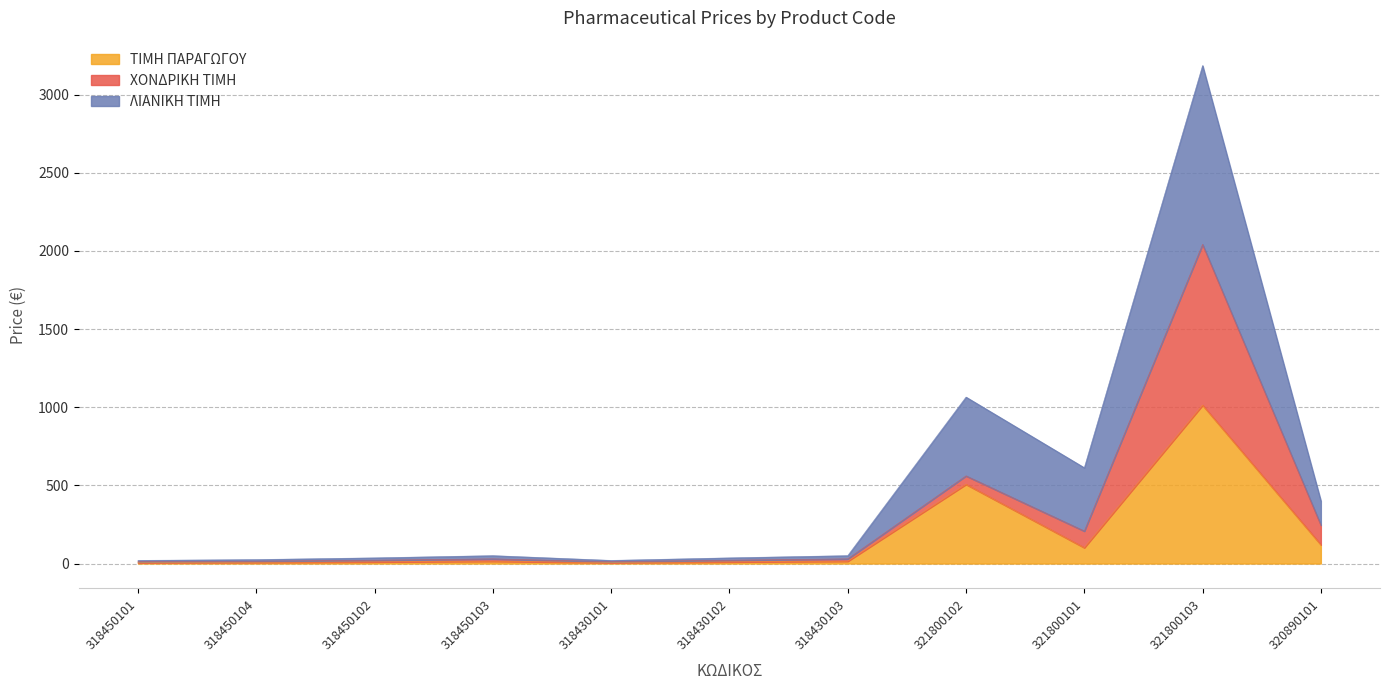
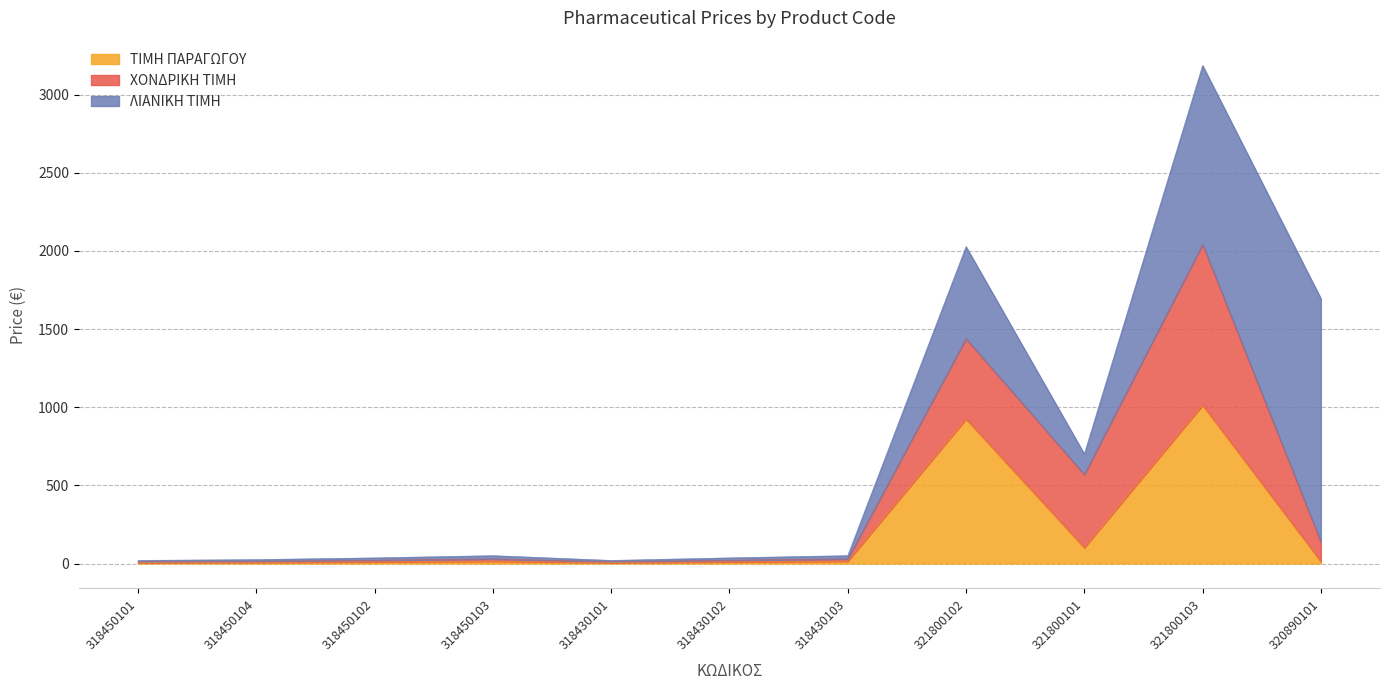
  {
    "ΤΙΜΗ ΠΑΡΑΓΩΓΟΥ": {
-     "321800102": 510,
+     "321800102": 920,
      "321800101": 100,
      "321800103": 1010,
-     "320890101": 120
+     "320890101": 10
    },
    "ΧΟΝΔΡΙΚΗ ΤΙΜΗ": {
-     "321800102": 50,
-     "321800101": 110,
+     "321800102": 510,
+     "321800101": 470,
      "321800103": 1030,
      "320890101": 130
    },
    "ΛΙΑΝΙΚΗ ΤΙΜΗ": {
      "318450103": 20,
      "318430103": 20,
-     "321800102": 500,
-     "321800101": 410,
+     "321800102": 590,
+     "321800101": 130,
      "321800103": 1140,
-     "320890101": 150
+     "320890101": 1560
    }
  }
